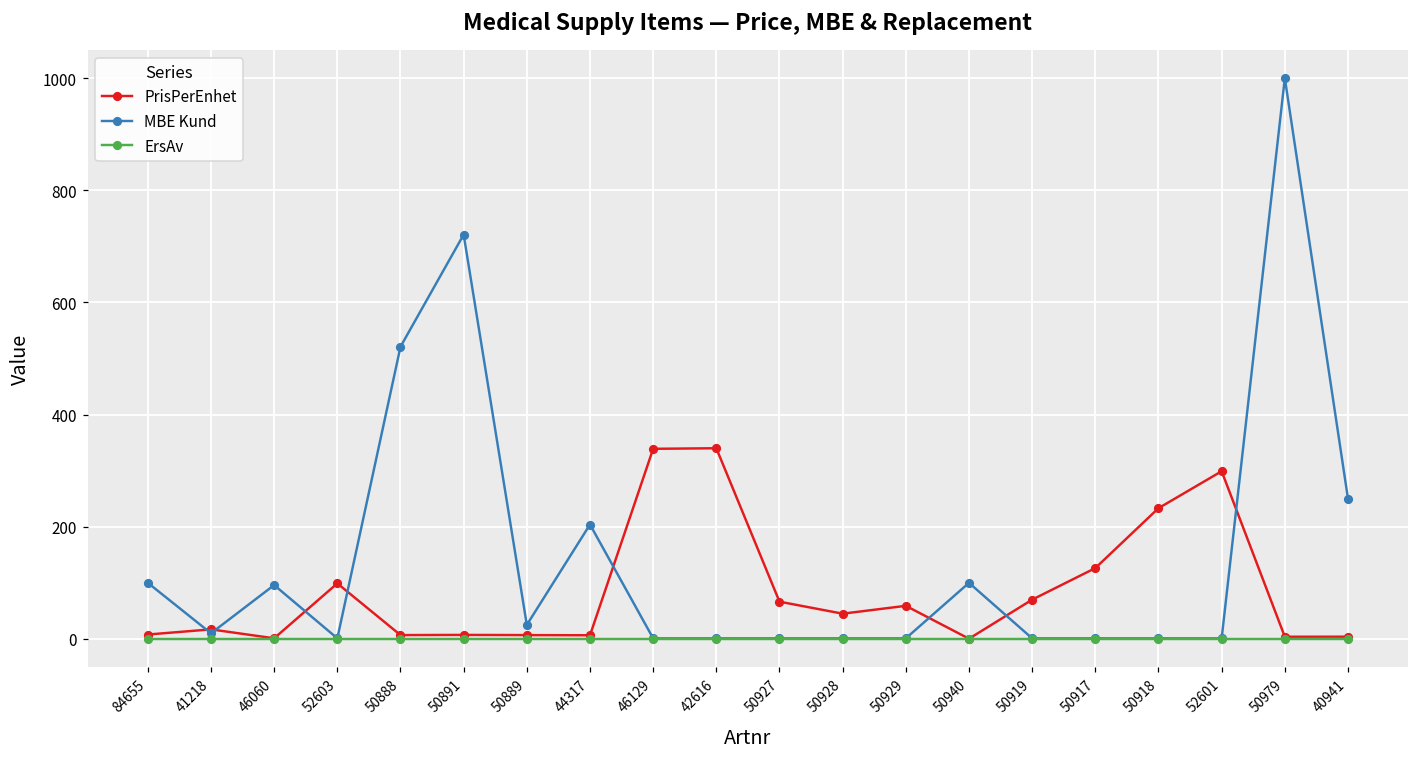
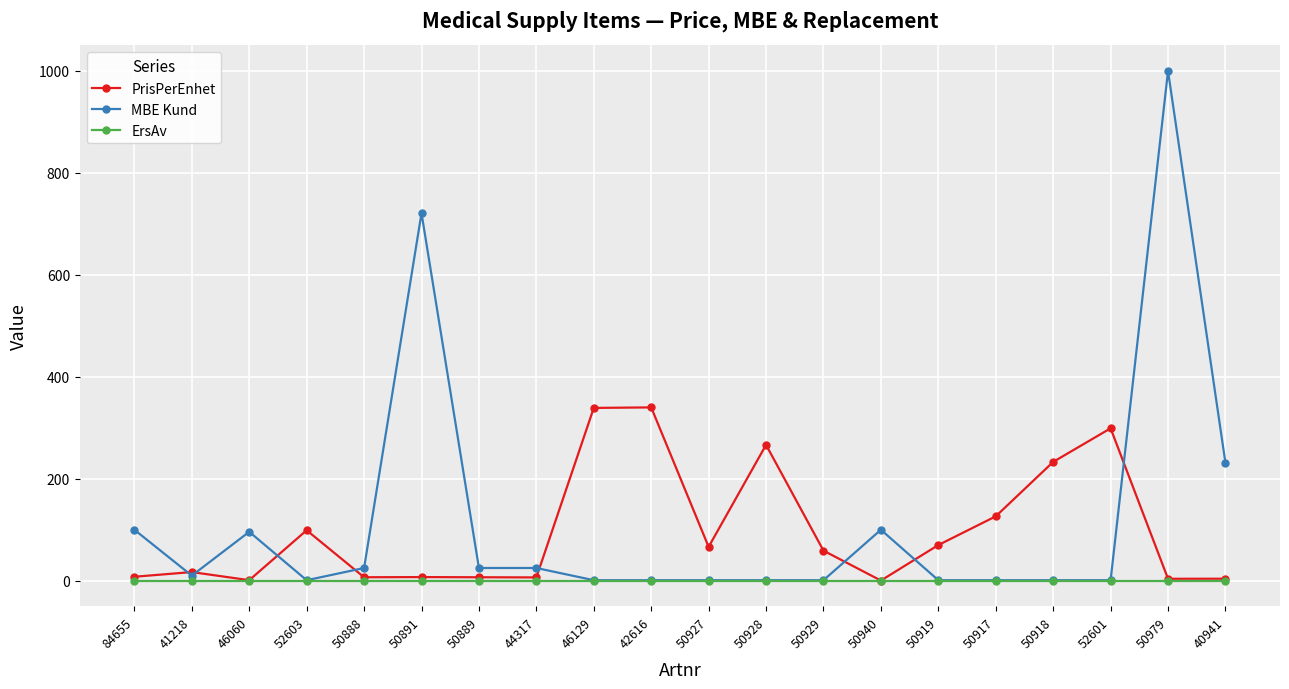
  {
    "PrisPerEnhet": {
      "84655": 10,
      "41218": 20,
      "52603": 100,
      "50888": 10,
      "50891": 10,
      "50889": 10,
      "44317": 10,
      "46129": 340,
      "42616": 340,
      "50927": 70,
-     "50928": 50,
+     "50928": 270,
      "50929": 60,
      "50919": 70,
      "50917": 130,
      "50918": 230,
      "52601": 300
    },
    "MBE Kund": {
      "84655": 100,
      "41218": 10,
      "46060": 100,
-     "50888": 520,
+     "50888": 30,
      "50891": 720,
      "50889": 30,
-     "44317": 200,
+     "44317": 30,
      "50940": 100,
      "50979": 1000,
-     "40941": 250
+     "40941": 230
    },
    "ErsAv": {
      "84655": 0,
      "41218": 0,
      "50888": 0,
      "50891": 0,
      "50889": 0,
      "44317": 0
    }
  }
